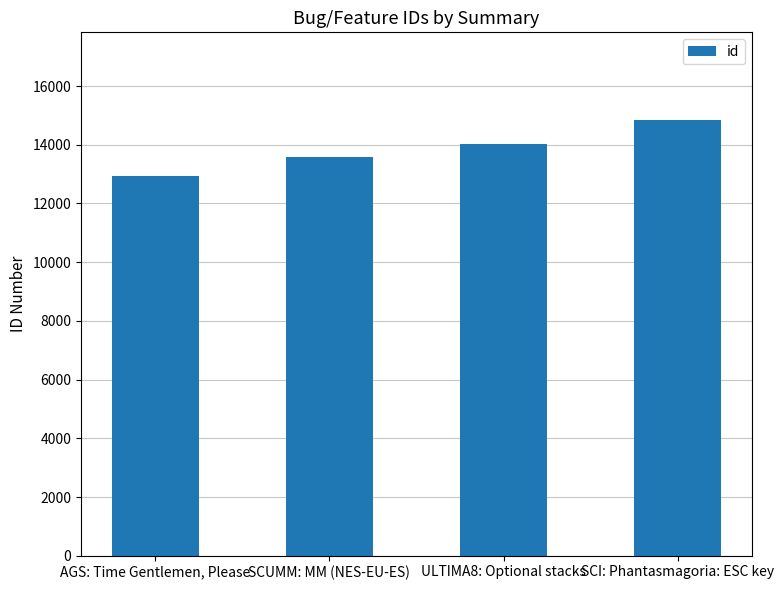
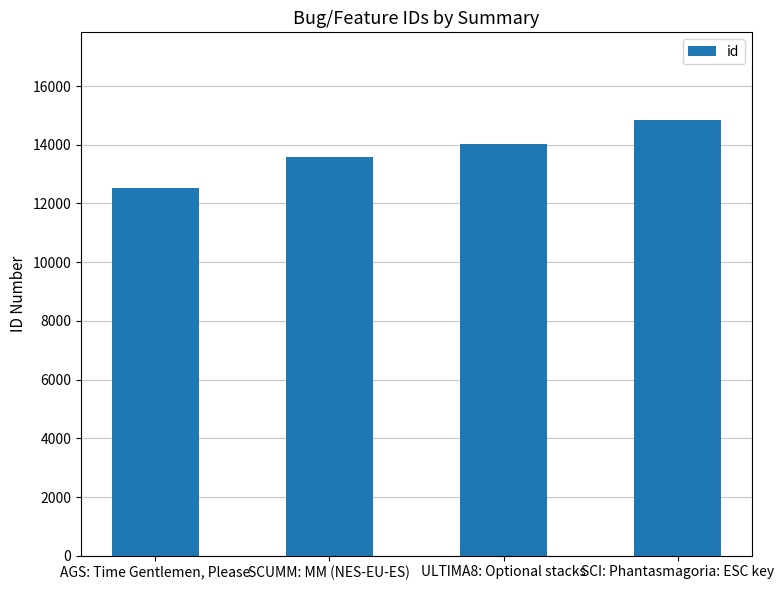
  {
-   "AGS: Time Gentlemen, Please": 12900,
+   "AGS: Time Gentlemen, Please": 12500,
    "SCUMM: MM (NES-EU-ES)": 13600,
    "ULTIMA8: Optional stacks": 14000,
    "SCI: Phantasmagoria: ESC key": 14900
  }
